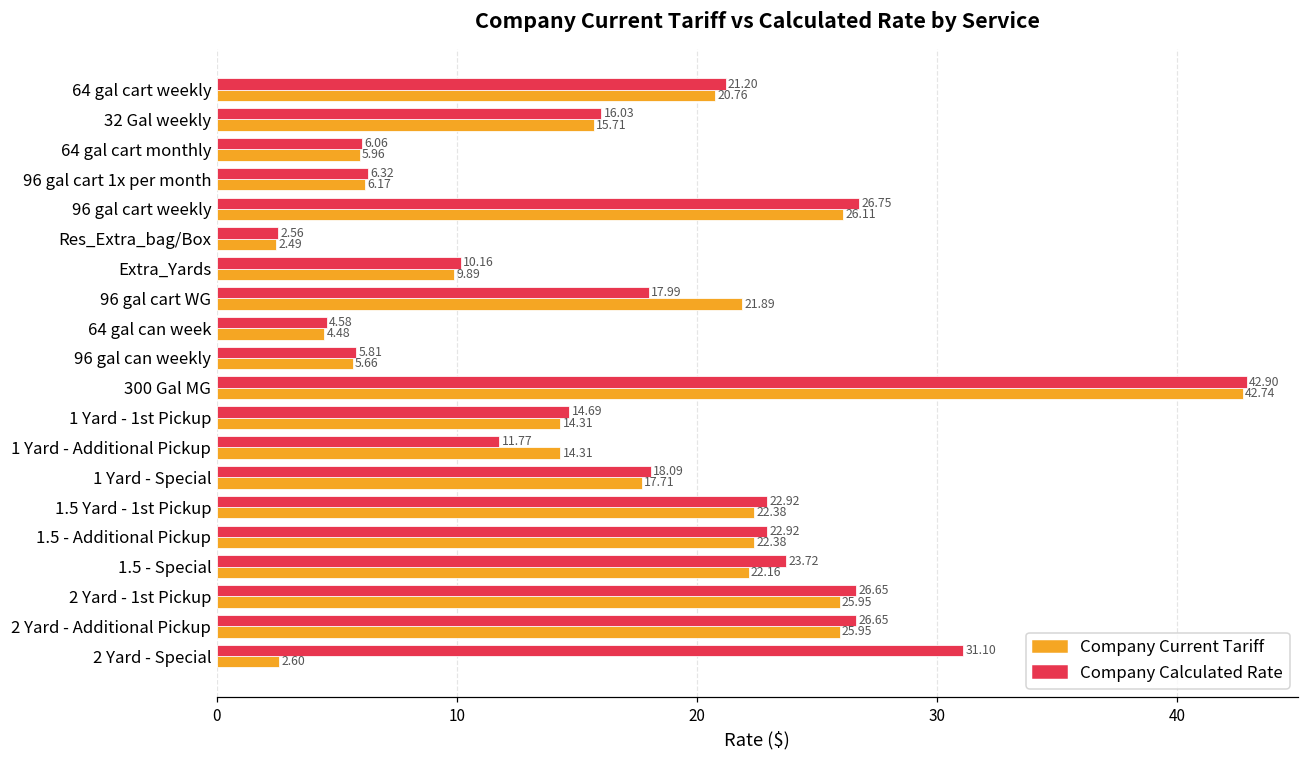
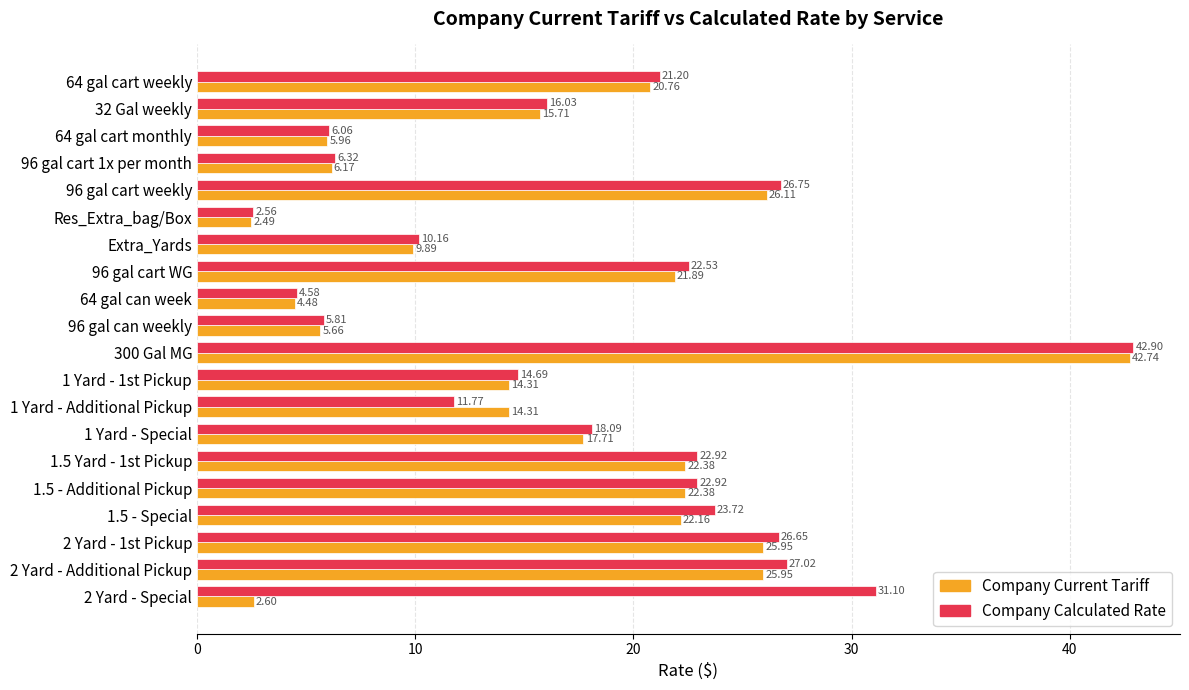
  {
    "Company Current Tariff": {
      "64 gal cart weekly": 20.76,
      "32 Gal weekly": 15.71,
      "64 gal cart monthly": 5.96,
      "96 gal cart 1x per month": 6.17,
      "96 gal cart weekly": 26.11,
      "Res_Extra_bag/Box": 2.49,
      "Extra_Yards": 9.89,
      "96 gal cart WG": 21.89,
      "64 gal can week": 4.48,
      "96 gal can weekly": 5.66,
      "300 Gal MG": 42.74,
      "1 Yard - 1st Pickup": 14.31,
      "1 Yard - Additional Pickup": 14.31,
      "1 Yard - Special": 17.71,
      "1.5 Yard - 1st Pickup": 22.38,
      "1.5 - Additional Pickup": 22.38,
      "1.5 - Special": 22.16,
      "2 Yard - 1st Pickup": 25.95,
      "2 Yard - Additional Pickup": 25.95,
      "2 Yard - Special": 2.60
    },
    "Company Calculated Rate": {
      "64 gal cart weekly": 21.20,
      "32 Gal weekly": 16.03,
      "64 gal cart monthly": 6.06,
      "96 gal cart 1x per month": 6.32,
      "96 gal cart weekly": 26.75,
      "Res_Extra_bag/Box": 2.56,
      "Extra_Yards": 10.16,
-     "96 gal cart WG": 17.99,
+     "96 gal cart WG": 22.53,
      "64 gal can week": 4.58,
      "96 gal can weekly": 5.81,
      "300 Gal MG": 42.90,
      "1 Yard - 1st Pickup": 14.69,
      "1 Yard - Additional Pickup": 11.77,
      "1 Yard - Special": 18.09,
      "1.5 Yard - 1st Pickup": 22.92,
      "1.5 - Additional Pickup": 22.92,
      "1.5 - Special": 23.72,
      "2 Yard - 1st Pickup": 26.65,
-     "2 Yard - Additional Pickup": 26.65,
+     "2 Yard - Additional Pickup": 27.02,
      "2 Yard - Special": 31.10
    }
  }
